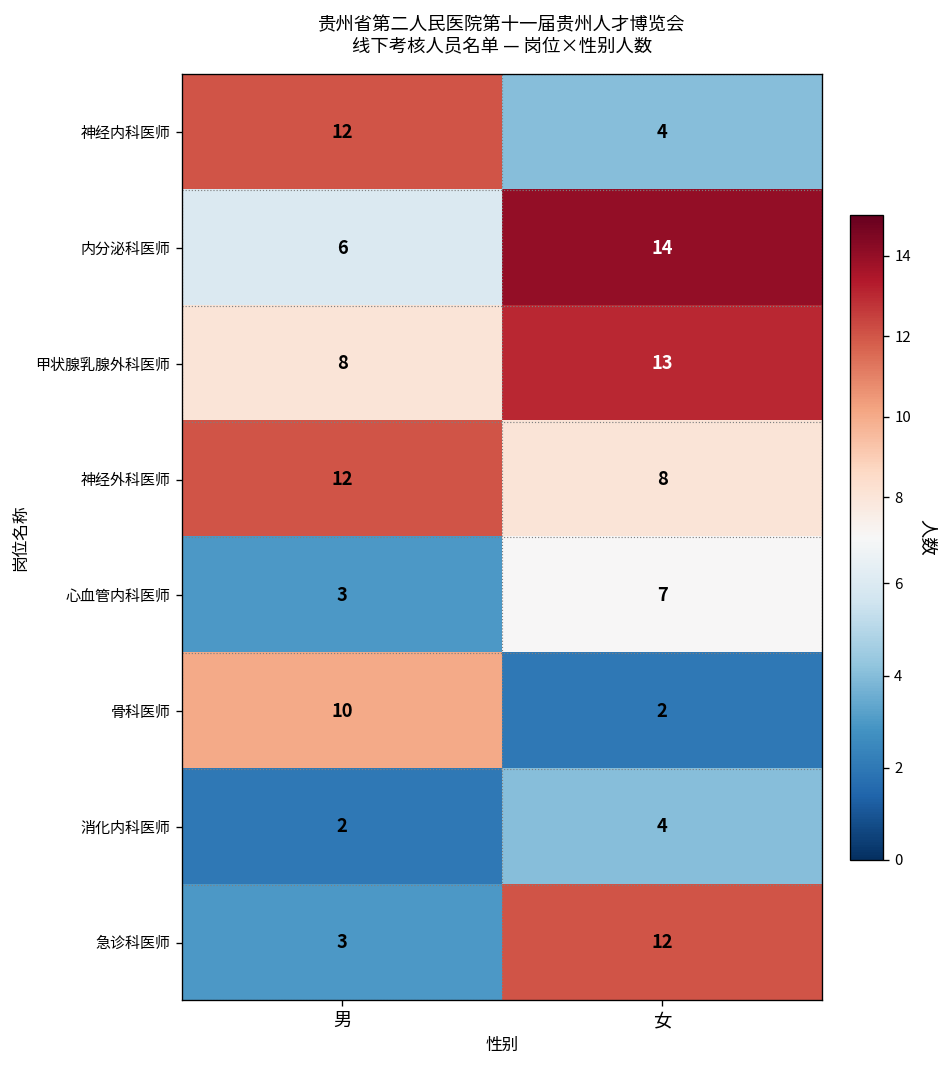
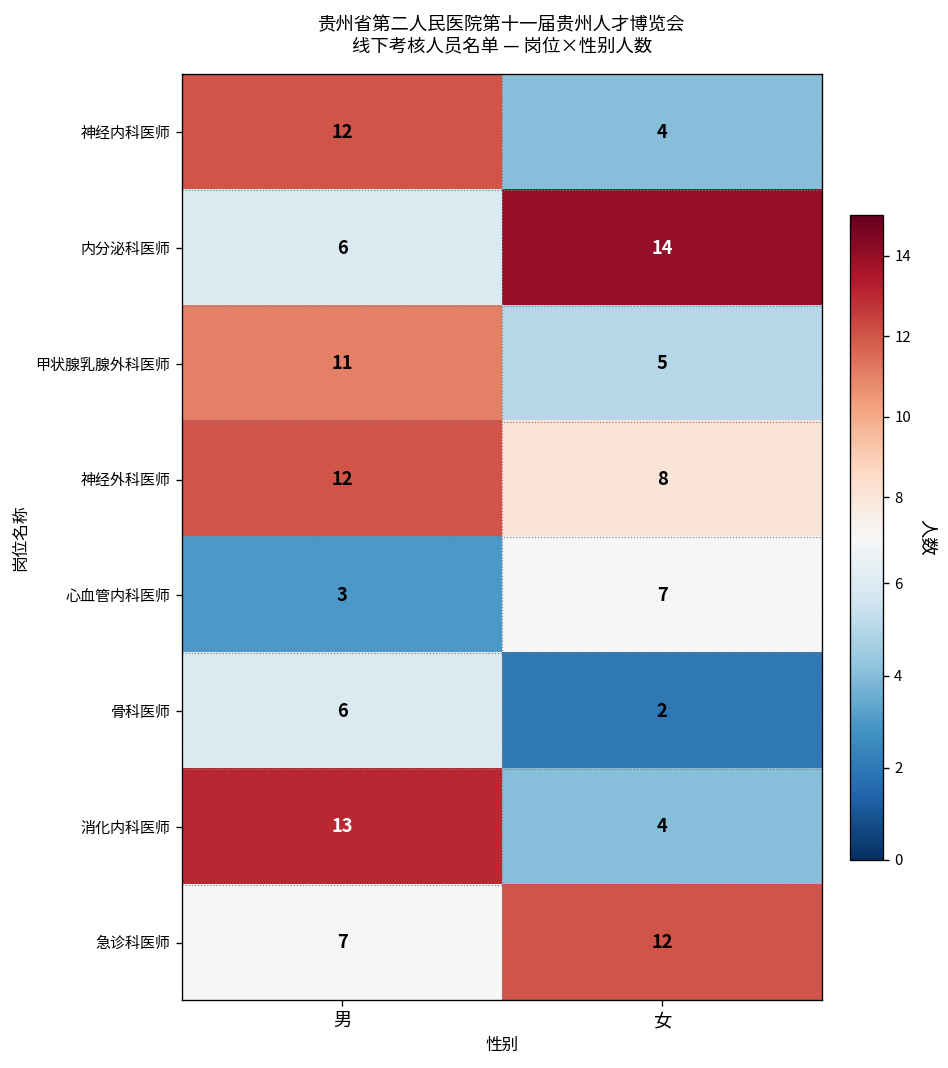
  {
    "神经内科医师": {
      "男": 12,
      "女": 4
    },
    "内分泌科医师": {
      "男": 6,
      "女": 14
    },
    "甲状腺乳腺外科医师": {
-     "男": 8,
-     "女": 13
+     "男": 11,
+     "女": 5
    },
    "神经外科医师": {
      "男": 12,
      "女": 8
    },
    "心血管内科医师": {
      "男": 3,
      "女": 7
    },
    "骨科医师": {
-     "男": 10,
+     "男": 6,
      "女": 2
    },
    "消化内科医师": {
-     "男": 2,
+     "男": 13,
      "女": 4
    },
    "急诊科医师": {
-     "男": 3,
+     "男": 7,
      "女": 12
    }
  }
